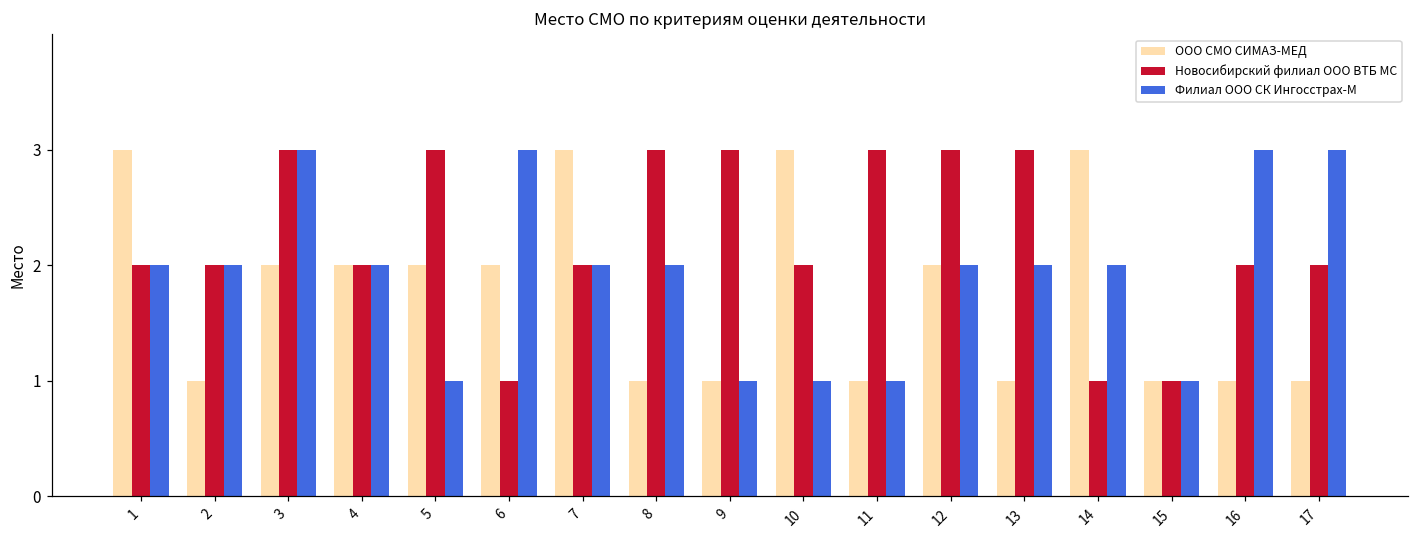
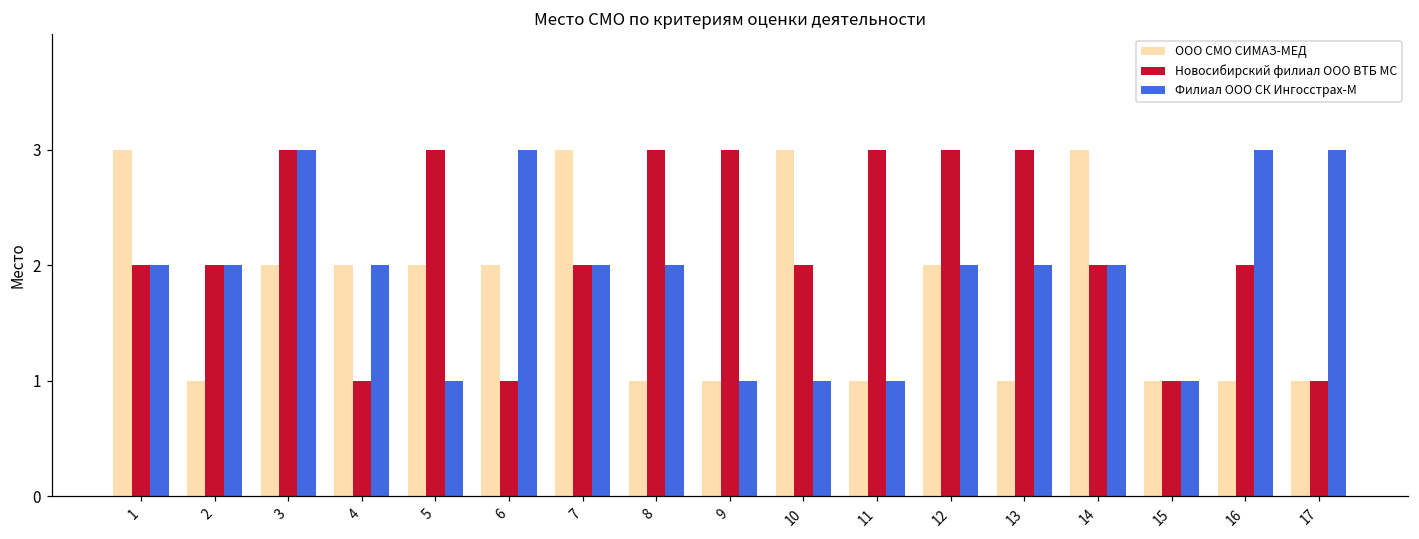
  {
    "ООО СМО СИМАЗ-МЕД": {
      "1": 3,
      "2": 1,
      "3": 2,
      "4": 2,
      "5": 2,
      "6": 2,
      "7": 3,
      "8": 1,
      "9": 1,
      "10": 3,
      "11": 1,
      "12": 2,
      "13": 1,
      "14": 3,
      "15": 1,
      "16": 1,
      "17": 1
    },
    "Новосибирский филиал ООО ВТБ МС": {
      "1": 2,
      "2": 2,
      "3": 3,
-     "4": 2,
+     "4": 1,
      "5": 3,
      "6": 1,
      "7": 2,
      "8": 3,
      "9": 3,
      "10": 2,
      "11": 3,
      "12": 3,
      "13": 3,
-     "14": 1,
+     "14": 2,
      "15": 1,
      "16": 2,
-     "17": 2
+     "17": 1
    },
    "Филиал ООО СК Ингосстрах-М": {
      "1": 2,
      "2": 2,
      "3": 3,
      "4": 2,
      "5": 1,
      "6": 3,
      "7": 2,
      "8": 2,
      "9": 1,
      "10": 1,
      "11": 1,
      "12": 2,
      "13": 2,
      "14": 2,
      "15": 1,
      "16": 3,
      "17": 3
    }
  }
